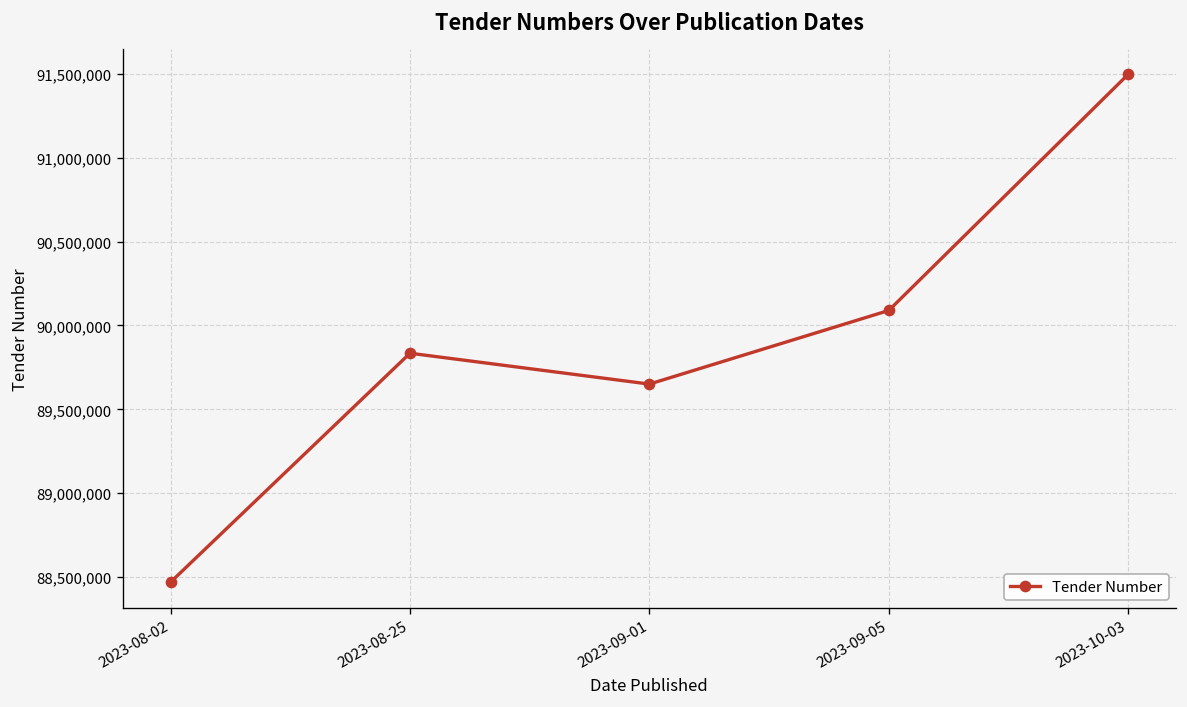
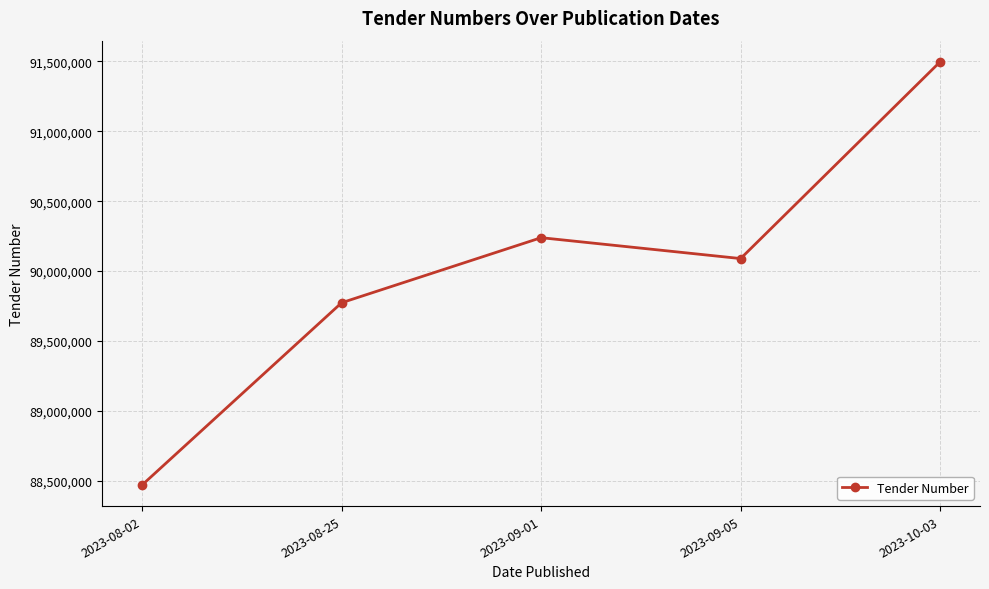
  {
    "2023-08-02": "88,470,000",
-   "2023-08-25": "89,830,000",
-   "2023-09-01": "89,650,000",
+   "2023-08-25": "89,770,000",
+   "2023-09-01": "90,240,000",
    "2023-09-05": "90,090,000",
    "2023-10-03": "91,500,000"
  }
